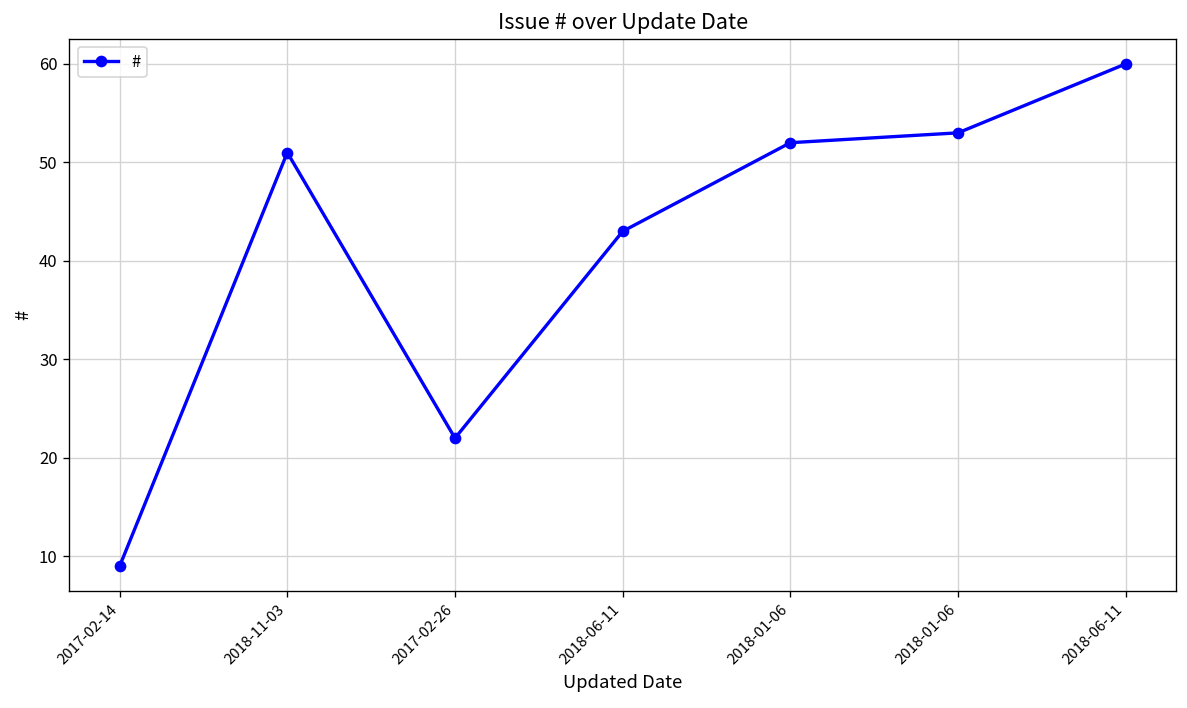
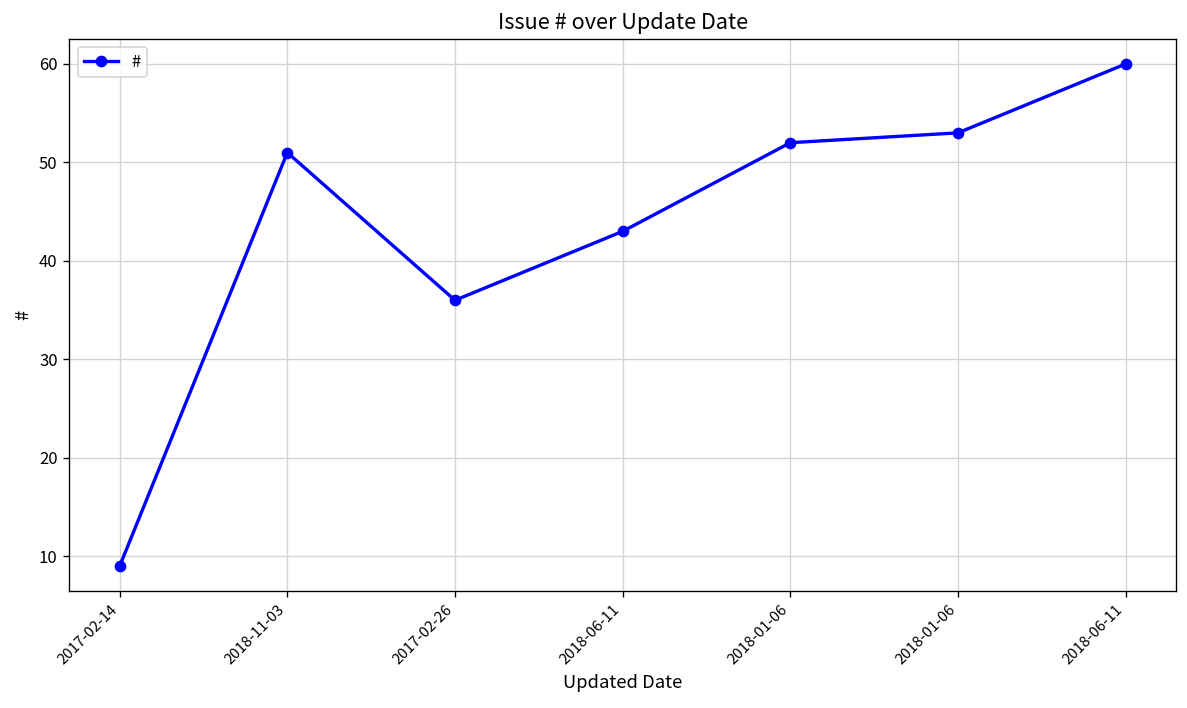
  {
    "2017-02-14": 9,
    "2018-11-03": 51,
-   "2017-02-26": 22
+   "2017-02-26": 36
  }
